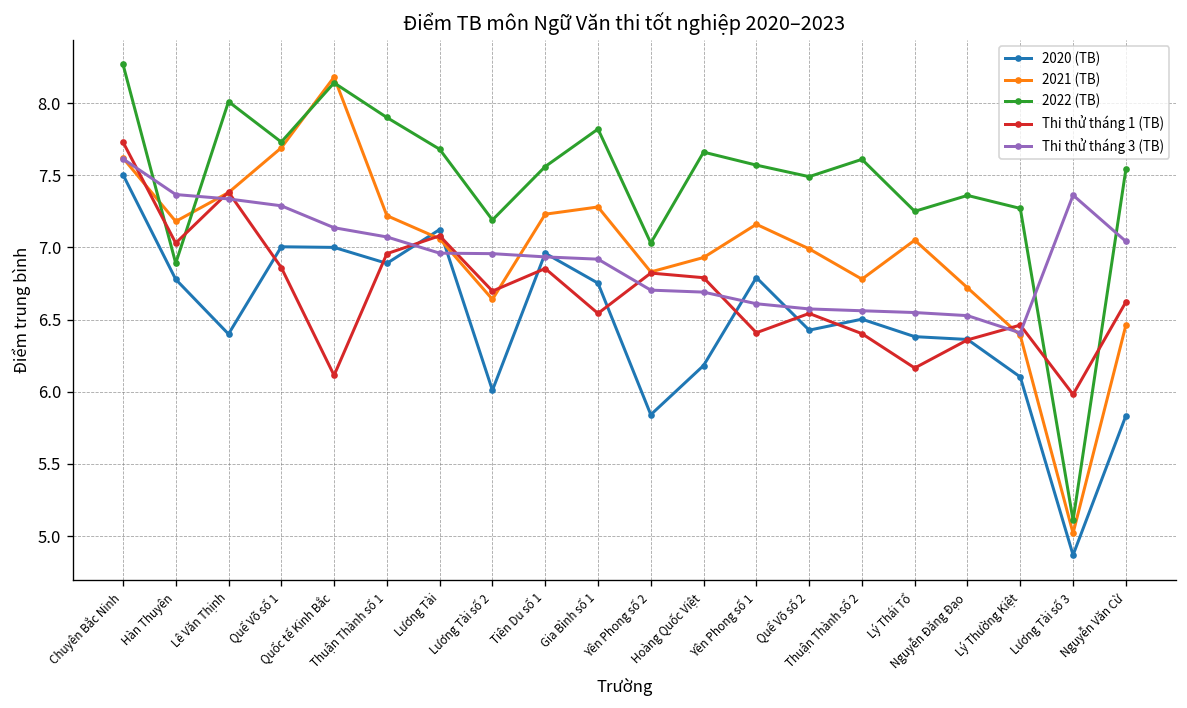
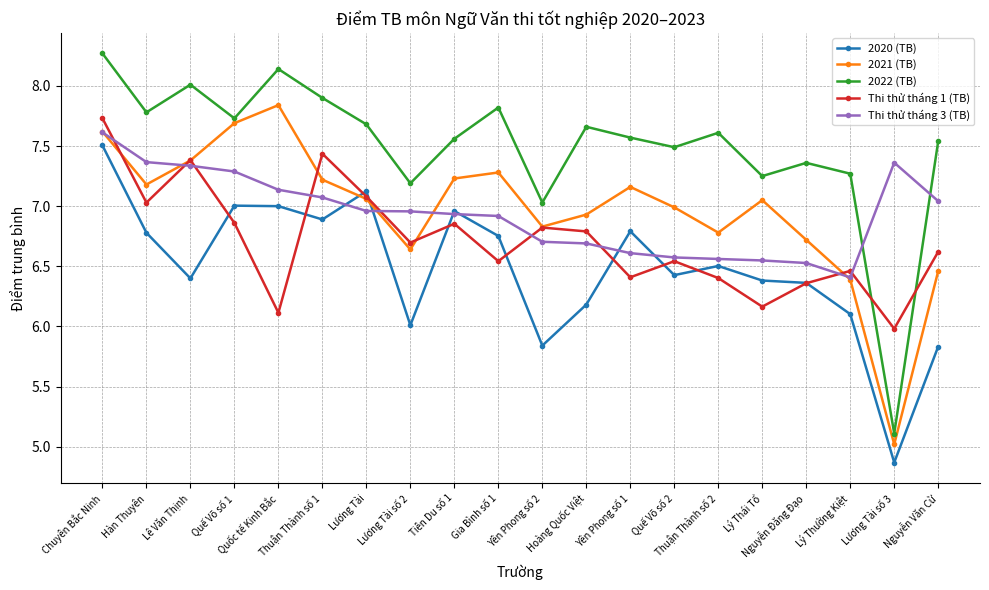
  {
    "2020 (TB)": {
      "Chuyên Bắc Ninh": 7.50,
      "Hàn Thuyên": 6.78,
      "Lê Văn Thịnh": 6.40,
      "Quế Võ số 1": 7.00,
      "Quốc tế Kinh Bắc": 7.00,
      "Thuận Thành số 1": 6.89,
      "Lương Tài": 7.12,
      "Lương Tài số 2": 6.01,
      "Tiên Du số 1": 6.96,
      "Gia Bình số 1": 6.75,
      "Yên Phong số 2": 5.84,
      "Hoàng Quốc Việt": 6.18,
      "Yên Phong số 1": 6.79,
      "Quế Võ số 2": 6.43,
      "Thuận Thành số 2": 6.50,
      "Lý Thái Tổ": 6.38,
      "Lý Thường Kiệt": 6.10,
      "Lương Tài số 3": 4.87,
      "Nguyễn Văn Cừ": 5.83
    },
    "2021 (TB)": {
      "Hàn Thuyên": 7.18,
      "Quế Võ số 1": 7.69,
-     "Quốc tế Kinh Bắc": 8.18,
+     "Quốc tế Kinh Bắc": 7.84,
      "Thuận Thành số 1": 7.22,
      "Lương Tài số 2": 6.64,
      "Tiên Du số 1": 7.23,
      "Gia Bình số 1": 7.28,
      "Hoàng Quốc Việt": 6.93,
      "Yên Phong số 1": 7.16,
      "Quế Võ số 2": 6.99,
      "Thuận Thành số 2": 6.78,
      "Lý Thái Tổ": 7.05,
      "Nguyễn Đăng Đạo": 6.72,
      "Lương Tài số 3": 5.02,
      "Nguyễn Văn Cừ": 6.46
    },
    "2022 (TB)": {
      "Chuyên Bắc Ninh": 8.27,
-     "Hàn Thuyên": 6.89,
+     "Hàn Thuyên": 7.78,
      "Lê Văn Thịnh": 8.01,
      "Quế Võ số 1": 7.73,
      "Quốc tế Kinh Bắc": 8.14,
      "Thuận Thành số 1": 7.90,
      "Lương Tài": 7.68,
      "Lương Tài số 2": 7.19,
      "Tiên Du số 1": 7.56,
      "Gia Bình số 1": 7.82,
      "Yên Phong số 2": 7.03,
      "Hoàng Quốc Việt": 7.66,
      "Yên Phong số 1": 7.57,
      "Quế Võ số 2": 7.49,
      "Thuận Thành số 2": 7.61,
      "Lý Thái Tổ": 7.25,
      "Nguyễn Đăng Đạo": 7.36,
      "Lý Thường Kiệt": 7.27,
      "Lương Tài số 3": 5.11,
      "Nguyễn Văn Cừ": 7.54
    },
    "Thi thử tháng 1 (TB)": {
      "Chuyên Bắc Ninh": 7.73,
      "Hàn Thuyên": 7.03,
      "Quế Võ số 1": 6.86,
      "Quốc tế Kinh Bắc": 6.11,
-     "Thuận Thành số 1": 6.96,
+     "Thuận Thành số 1": 7.44,
      "Lương Tài số 2": 6.70,
      "Tiên Du số 1": 6.85,
      "Gia Bình số 1": 6.54,
      "Hoàng Quốc Việt": 6.79,
      "Yên Phong số 1": 6.41,
      "Quế Võ số 2": 6.54,
      "Thuận Thành số 2": 6.40,
      "Lý Thái Tổ": 6.16,
      "Lý Thường Kiệt": 6.46,
      "Lương Tài số 3": 5.98,
      "Nguyễn Văn Cừ": 6.62
    },
    "Thi thử tháng 3 (TB)": {
      "Hàn Thuyên": 7.37,
      "Lê Văn Thịnh": 7.34,
      "Quế Võ số 1": 7.29,
      "Quốc tế Kinh Bắc": 7.14,
      "Thuận Thành số 1": 7.07,
      "Lương Tài": 6.96,
      "Lương Tài số 2": 6.96,
      "Tiên Du số 1": 6.93,
      "Gia Bình số 1": 6.92,
      "Yên Phong số 2": 6.70,
      "Hoàng Quốc Việt": 6.69,
      "Yên Phong số 1": 6.61,
      "Quế Võ số 2": 6.57,
      "Thuận Thành số 2": 6.56,
      "Lý Thái Tổ": 6.55,
      "Nguyễn Đăng Đạo": 6.53,
      "Lương Tài số 3": 7.36,
      "Nguyễn Văn Cừ": 7.04
    }
  }
